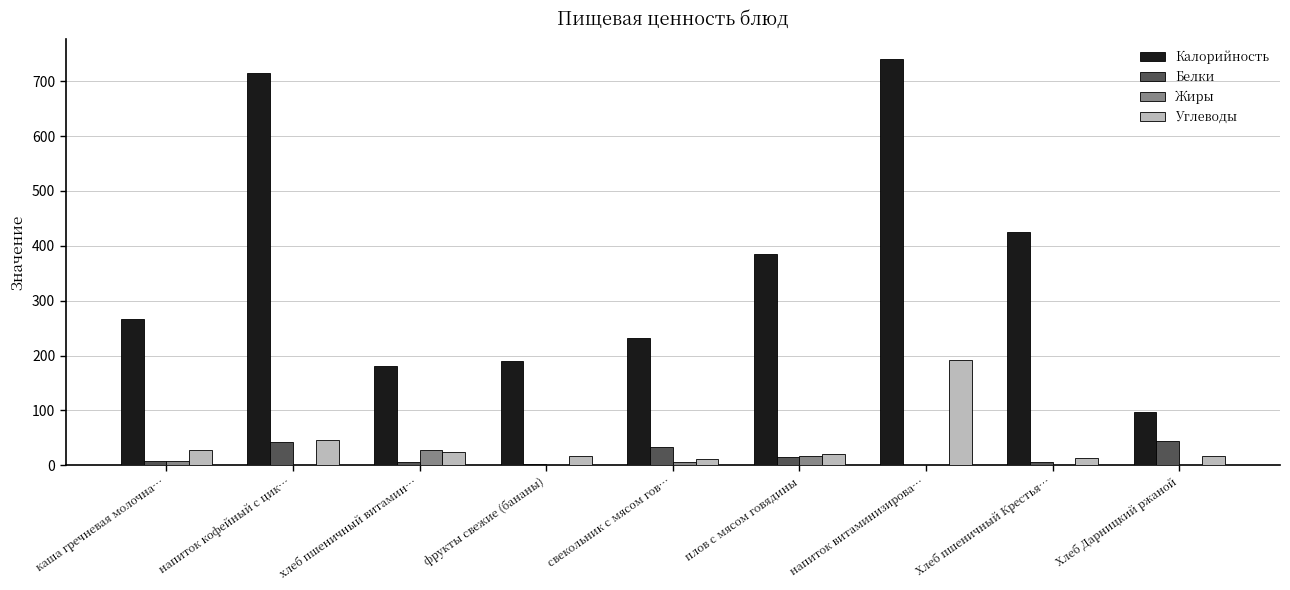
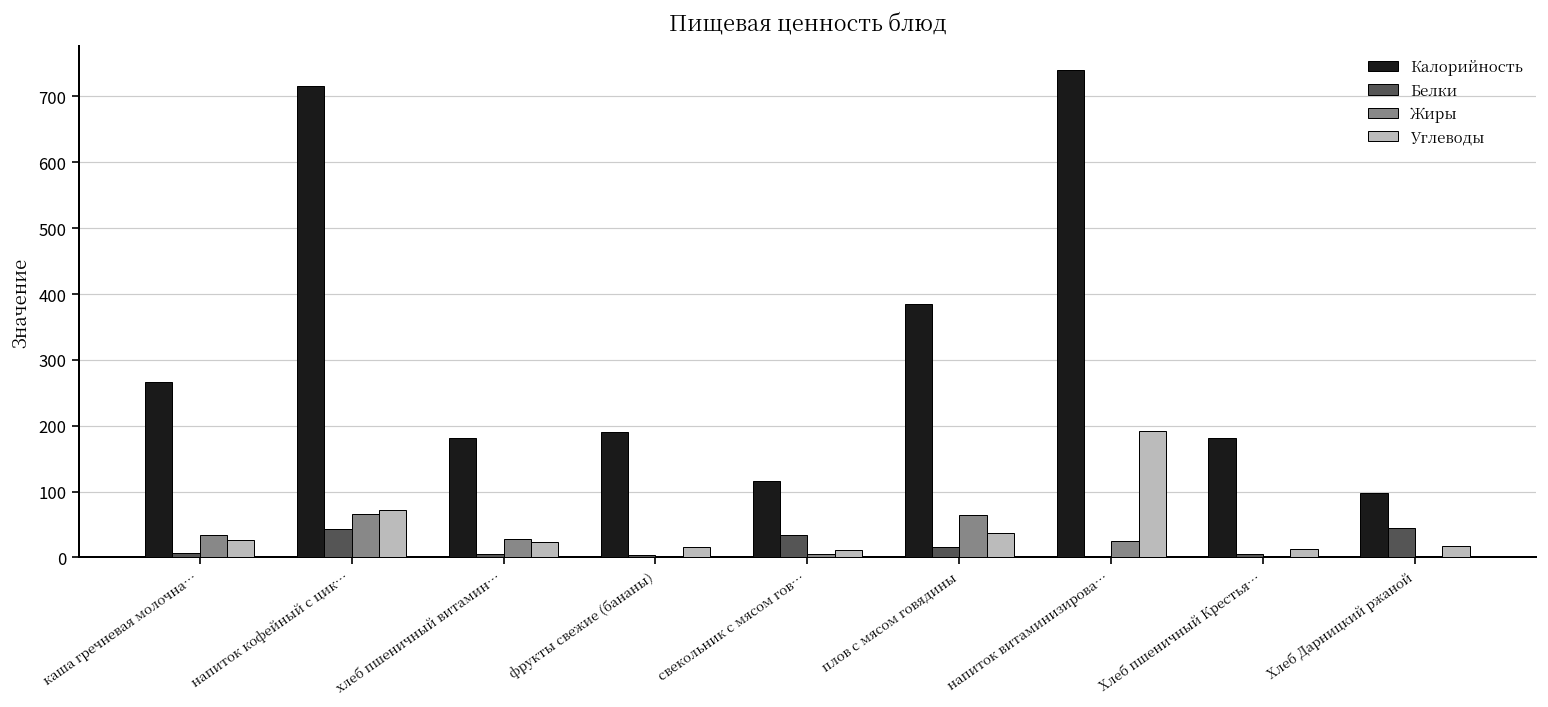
  {
    "Калорийность": {
      "каша гречневая молочна…": 270,
      "напиток кофейный с цик…": 720,
      "хлеб пшеничный витамин…": 180,
      "фрукты свежие (бананы)": 190,
-     "свекольник с мясом гов…": 230,
+     "свекольник с мясом гов…": 120,
      "плов с мясом говядины": 380,
      "напиток витаминизирова…": 740,
-     "Хлеб пшеничный Крестья…": 430,
+     "Хлеб пшеничный Крестья…": 180,
      "Хлеб Дарницкий ржаной": 100
    },
    "Белки": {
      "каша гречневая молочна…": 10,
      "напиток кофейный с цик…": 40,
      "хлеб пшеничный витамин…": 10,
      "свекольник с мясом гов…": 30,
      "плов с мясом говядины": 20,
      "напиток витаминизирова…": 0,
      "Хлеб пшеничный Крестья…": 10,
      "Хлеб Дарницкий ржаной": 40
    },
    "Жиры": {
-     "каша гречневая молочна…": 10,
-     "напиток кофейный с цик…": 0,
+     "каша гречневая молочна…": 30,
+     "напиток кофейный с цик…": 70,
      "хлеб пшеничный витамин…": 30,
      "свекольник с мясом гов…": 10,
-     "плов с мясом говядины": 20,
-     "напиток витаминизирова…": 0
+     "плов с мясом говядины": 60,
+     "напиток витаминизирова…": 30
    },
    "Углеводы": {
      "каша гречневая молочна…": 30,
-     "напиток кофейный с цик…": 50,
+     "напиток кофейный с цик…": 70,
      "хлеб пшеничный витамин…": 20,
      "фрукты свежие (бананы)": 20,
      "свекольник с мясом гов…": 10,
-     "плов с мясом говядины": 20,
+     "плов с мясом говядины": 40,
      "напиток витаминизирова…": 190,
      "Хлеб пшеничный Крестья…": 10,
      "Хлеб Дарницкий ржаной": 20
    }
  }
